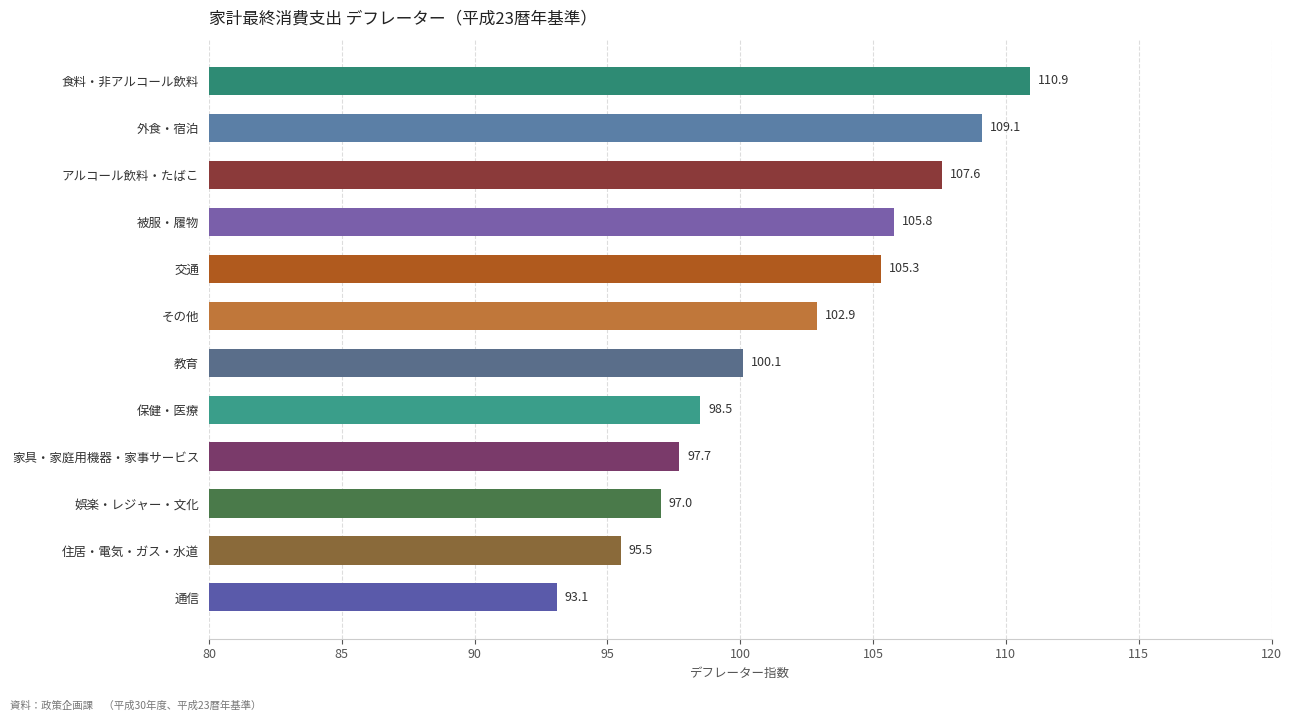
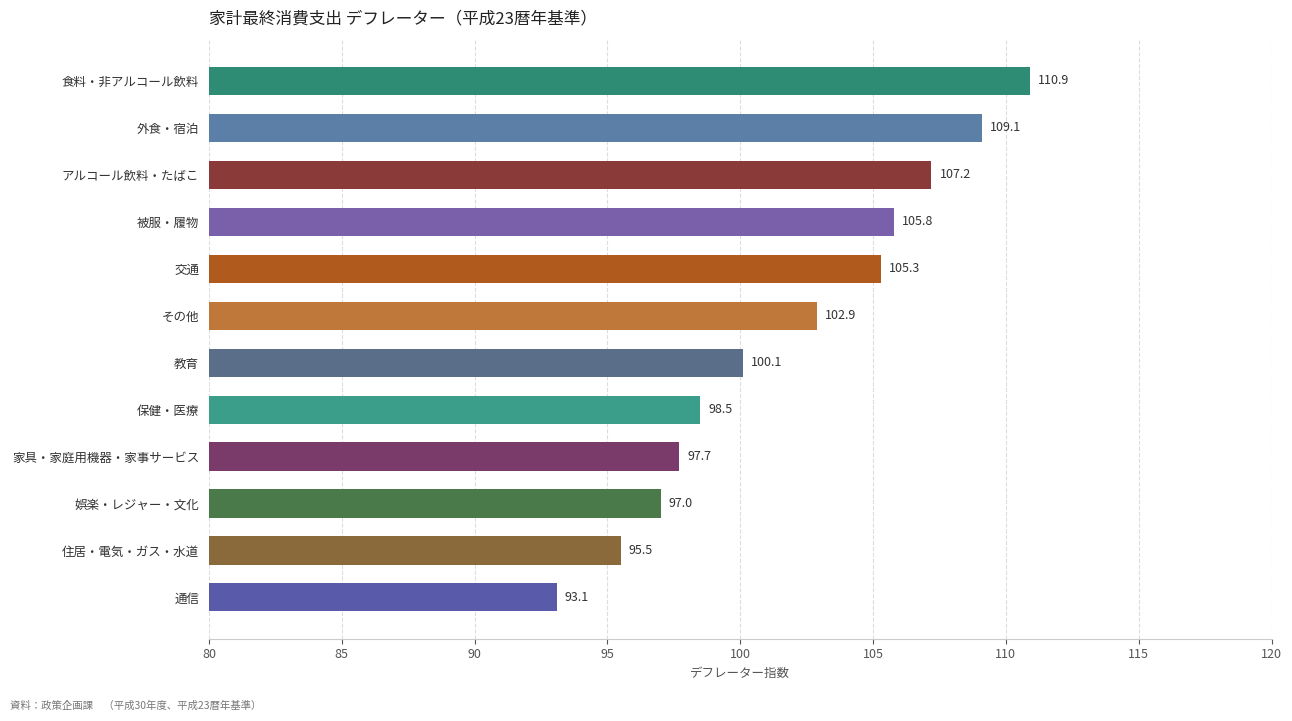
  {
    "食料・非アルコール飲料": 110.9,
    "外食・宿泊": 109.1,
-   "アルコール飲料・たばこ": 107.6,
+   "アルコール飲料・たばこ": 107.2,
    "被服・履物": 105.8,
    "交通": 105.3,
    "その他": 102.9,
    "教育": 100.1,
    "保健・医療": 98.5,
    "家具・家庭用機器・家事サービス": 97.7,
    "娯楽・レジャー・文化": 97.0,
    "住居・電気・ガス・水道": 95.5,
    "通信": 93.1
  }
